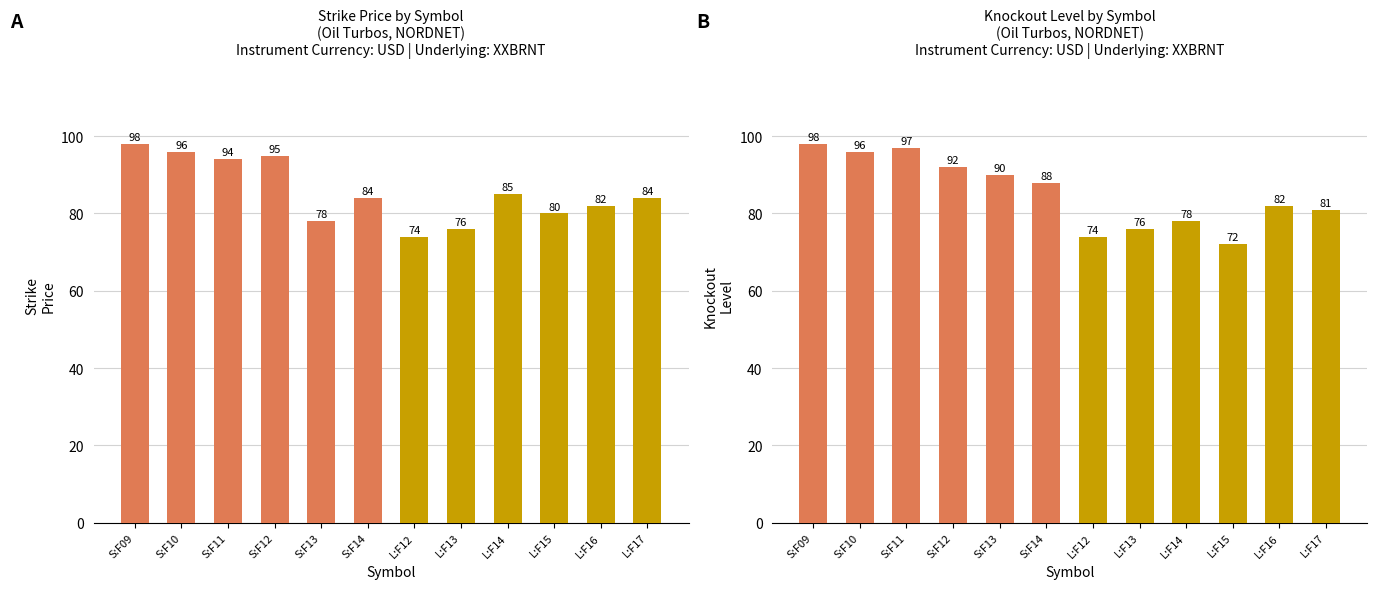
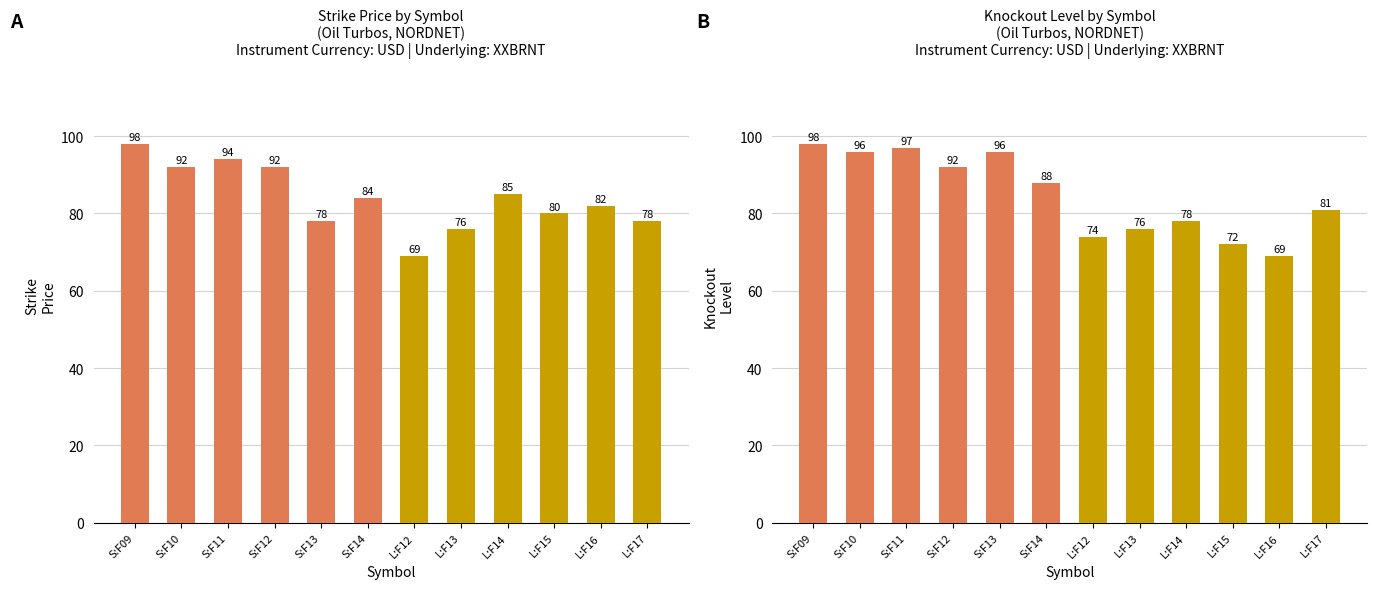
  {
    "Strike Price by Symbol (Oil Turbos, NORDNET) Instrument Currency: USD | Underlying: XXBRNT": {
      "S:F09": 98,
-     "S:F10": 96,
+     "S:F10": 92,
      "S:F11": 94,
-     "S:F12": 95,
+     "S:F12": 92,
      "S:F13": 78,
      "S:F14": 84,
-     "L:F12": 74,
+     "L:F12": 69,
      "L:F13": 76,
      "L:F14": 85,
      "L:F15": 80,
      "L:F16": 82,
-     "L:F17": 84
+     "L:F17": 78
    },
    "Knockout Level by Symbol (Oil Turbos, NORDNET) Instrument Currency: USD | Underlying: XXBRNT": {
      "S:F09": 98,
      "S:F10": 96,
      "S:F11": 97,
      "S:F12": 92,
-     "S:F13": 90,
+     "S:F13": 96,
      "S:F14": 88,
      "L:F12": 74,
      "L:F13": 76,
      "L:F14": 78,
      "L:F15": 72,
-     "L:F16": 82,
+     "L:F16": 69,
      "L:F17": 81
    }
  }
